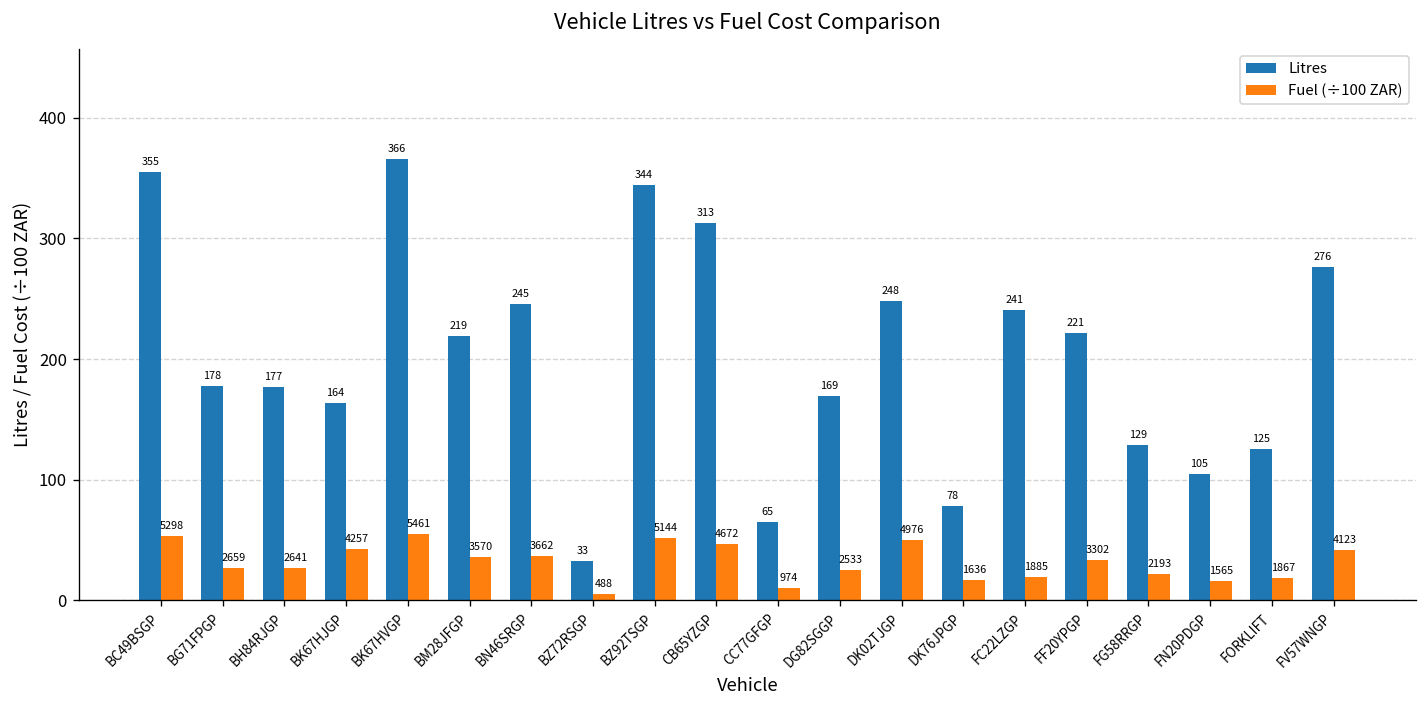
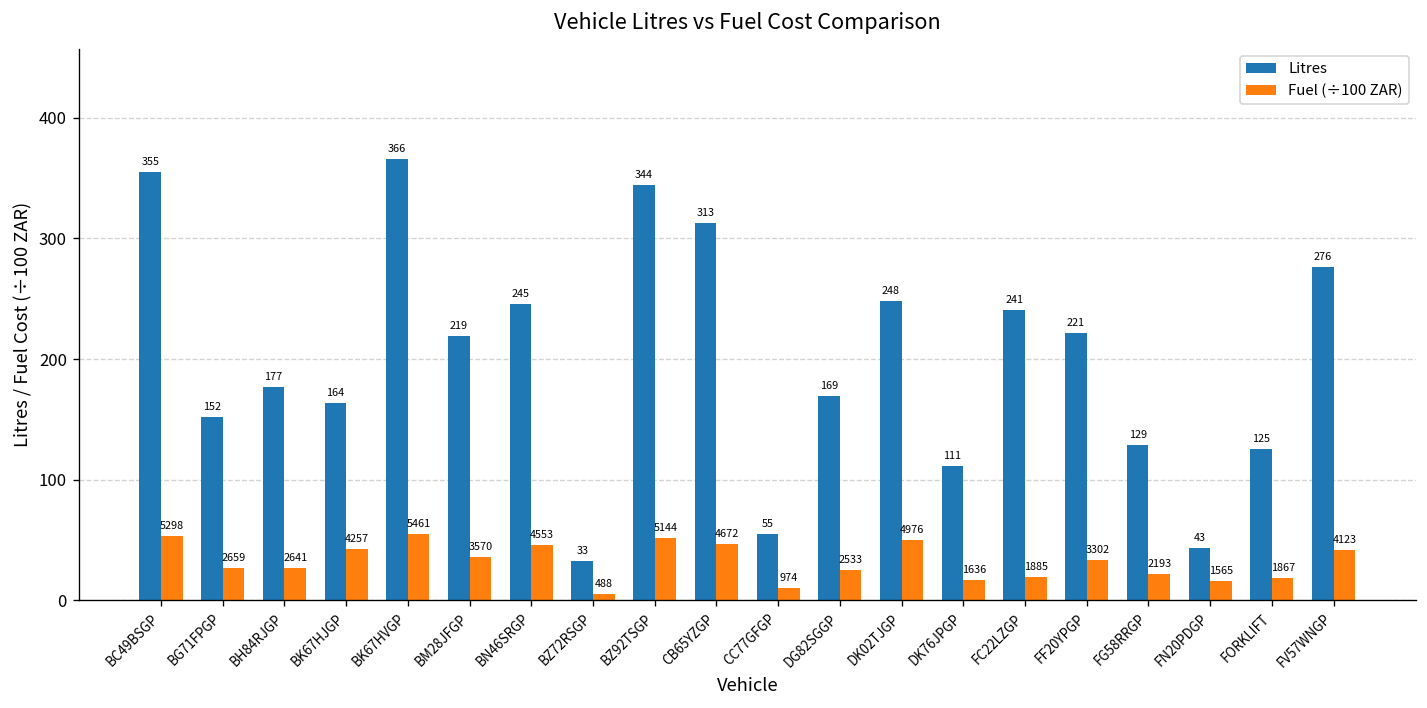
  {
    "Litres": {
      "BC49BSGP": 355,
-     "BG71FPGP": 178,
+     "BG71FPGP": 152,
      "BH84RJGP": 177,
      "BK67HJGP": 164,
      "BK67HVGP": 366,
      "BM28JFGP": 219,
      "BN46SRGP": 245,
      "BZ72RSGP": 33,
      "BZ92TSGP": 344,
      "CB65YZGP": 313,
-     "CC77GFGP": 65,
+     "CC77GFGP": 55,
      "DG82SGGP": 169,
      "DK02TJGP": 248,
-     "DK76JPGP": 78,
+     "DK76JPGP": 111,
      "FC22LZGP": 241,
      "FF20YPGP": 221,
      "FG58RRGP": 129,
-     "FN20PDGP": 105,
+     "FN20PDGP": 43,
      "FORKLIFT": 125,
      "FV57WNGP": 276
    },
    "Fuel (÷100 ZAR)": {
-     "BN46SRGP": 3662
+     "BN46SRGP": 4553
    }
  }
